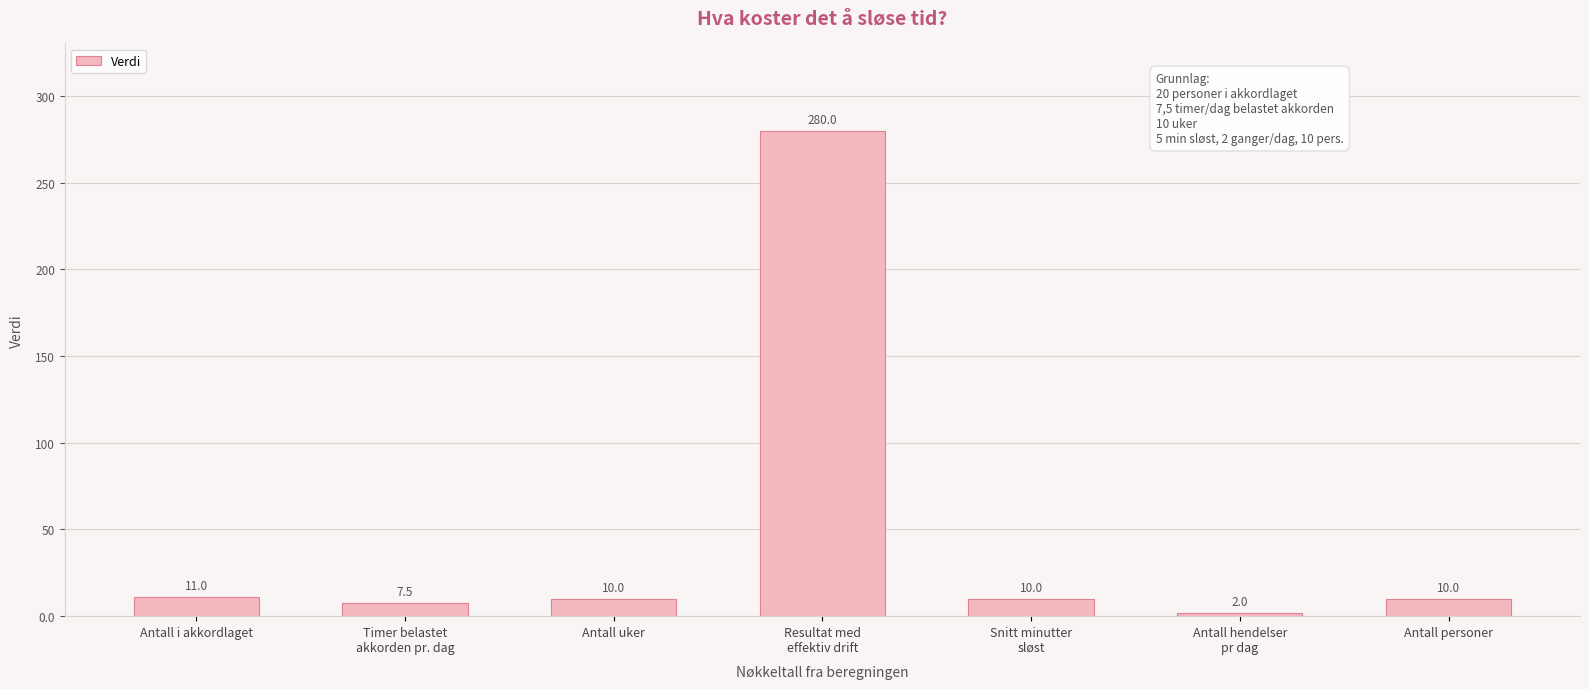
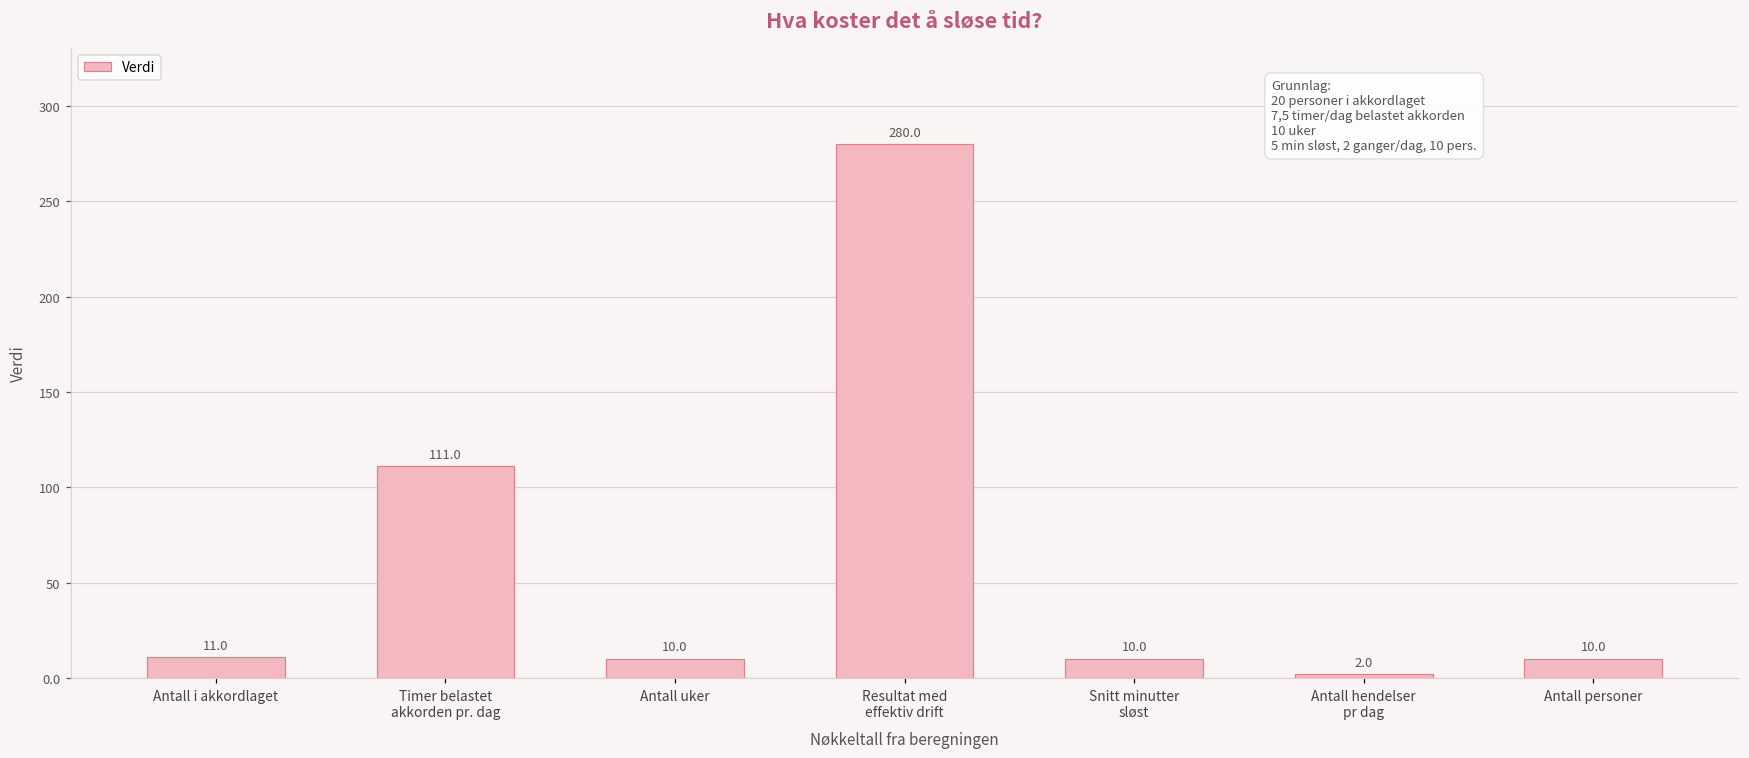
  {
    "Antall i akkordlaget": 11.0,
-   "Timer belastet akkorden pr. dag": 7.5,
+   "Timer belastet akkorden pr. dag": 111.0,
    "Antall uker": 10.0,
    "Resultat med effektiv drift": 280.0,
    "Snitt minutter sløst": 10.0,
    "Antall hendelser pr dag": 2.0,
    "Antall personer": 10.0
  }
